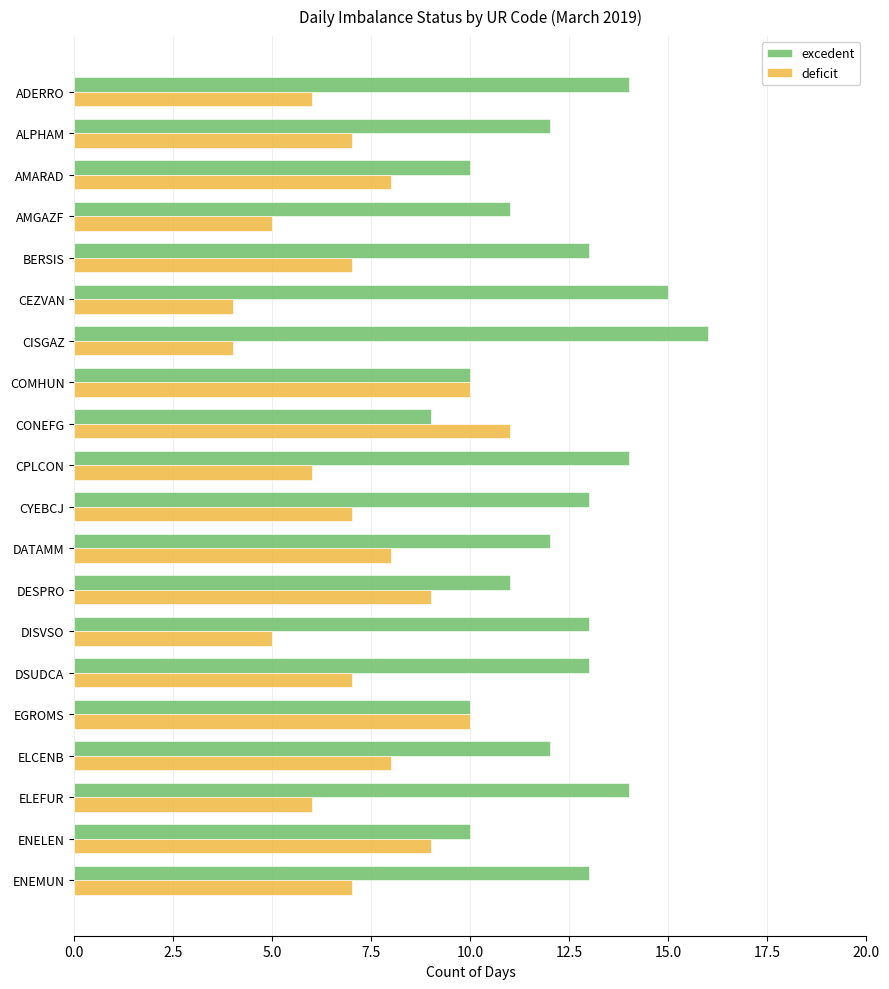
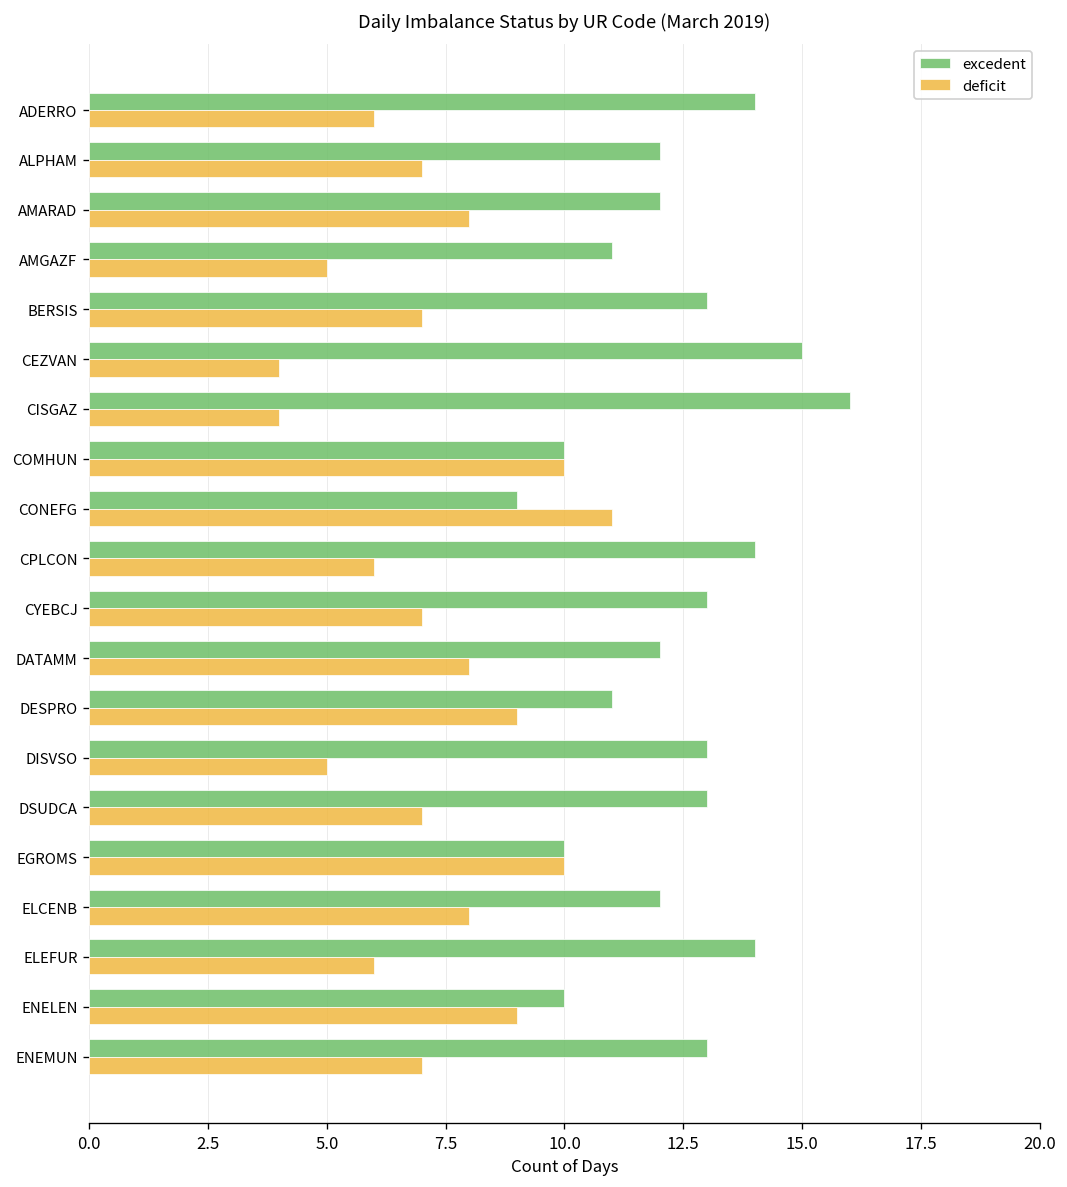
  {
    "excedent": {
      "ADERRO": 14,
      "ALPHAM": 12,
-     "AMARAD": 10,
+     "AMARAD": 12,
      "AMGAZF": 11,
      "BERSIS": 13,
      "CEZVAN": 15,
      "CISGAZ": 16,
      "COMHUN": 10,
      "CONEFG": 9,
      "CPLCON": 14,
      "CYEBCJ": 13,
      "DATAMM": 12,
      "DESPRO": 11,
      "DISVSO": 13,
      "DSUDCA": 13,
      "EGROMS": 10,
      "ELCENB": 12,
      "ELEFUR": 14,
      "ENELEN": 10,
      "ENEMUN": 13
    },
    "deficit": {
      "ADERRO": 6,
      "ALPHAM": 7,
      "AMARAD": 8,
      "AMGAZF": 5,
      "BERSIS": 7,
      "CEZVAN": 4,
      "CISGAZ": 4,
      "COMHUN": 10,
      "CONEFG": 11,
      "CPLCON": 6,
      "CYEBCJ": 7,
      "DATAMM": 8,
      "DESPRO": 9,
      "DISVSO": 5,
      "DSUDCA": 7,
      "EGROMS": 10,
      "ELCENB": 8,
      "ELEFUR": 6,
      "ENELEN": 9,
      "ENEMUN": 7
    }
  }
